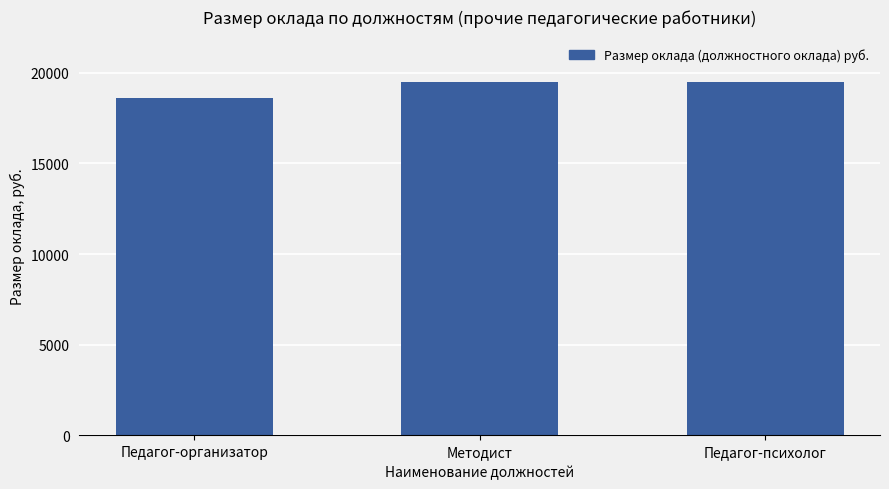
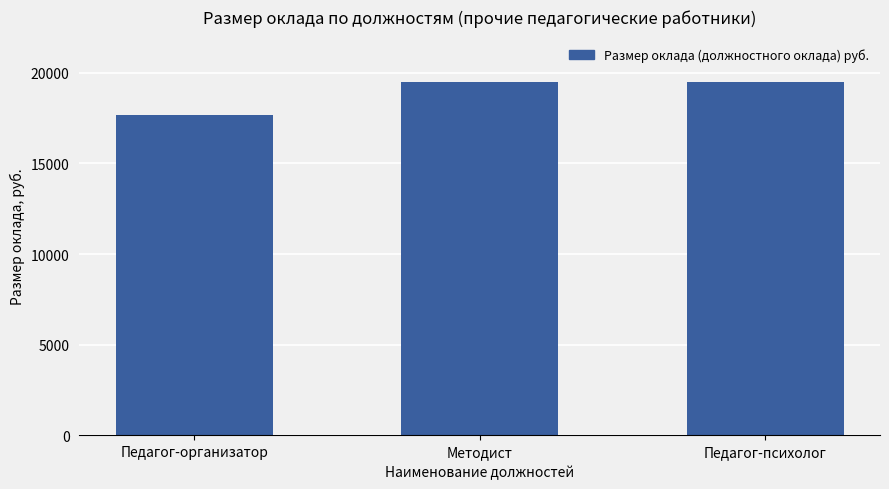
  {
-   "Педагог-организатор": 18600,
+   "Педагог-организатор": 17700,
    "Методист": 19500,
    "Педагог-психолог": 19500
  }
